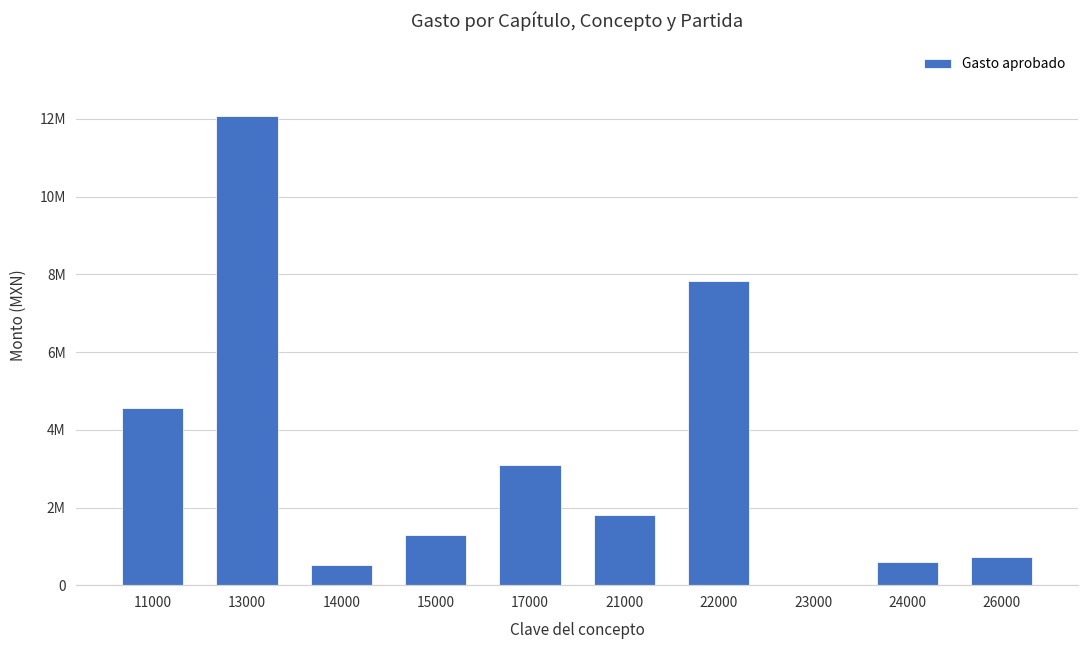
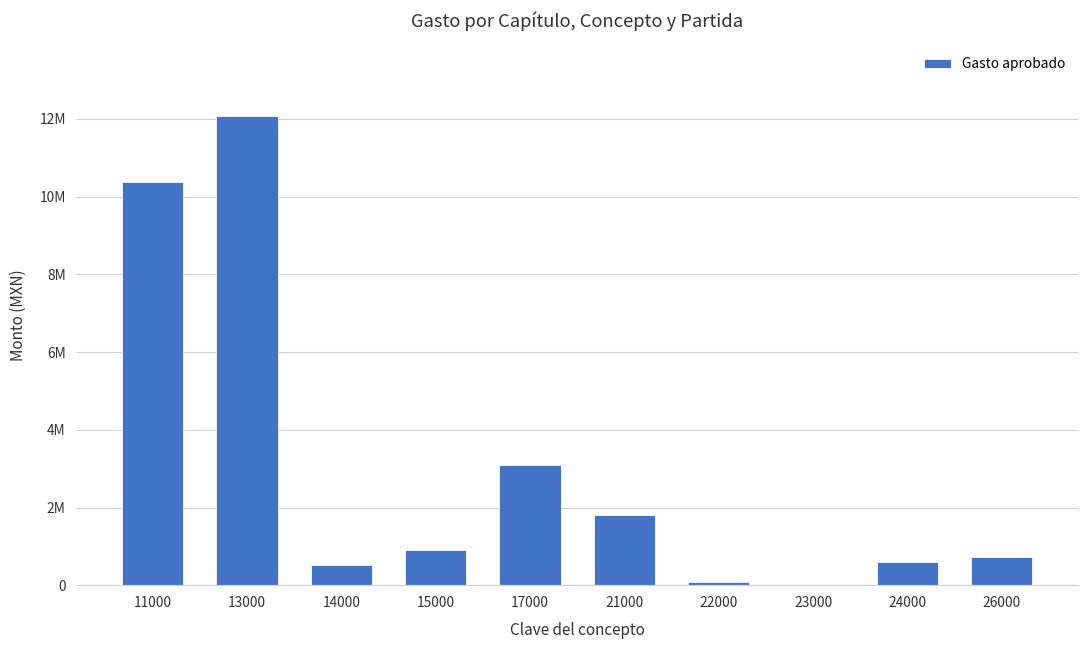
  {
-   "11000": 4600000,
+   "11000": 10400000,
    "13000": 12100000,
    "14000": 500000,
-   "15000": 1300000,
+   "15000": 900000,
    "17000": 3100000,
    "21000": 1800000,
-   "22000": 7800000,
+   "22000": 100000,
    "24000": 600000,
    "26000": 700000
  }
